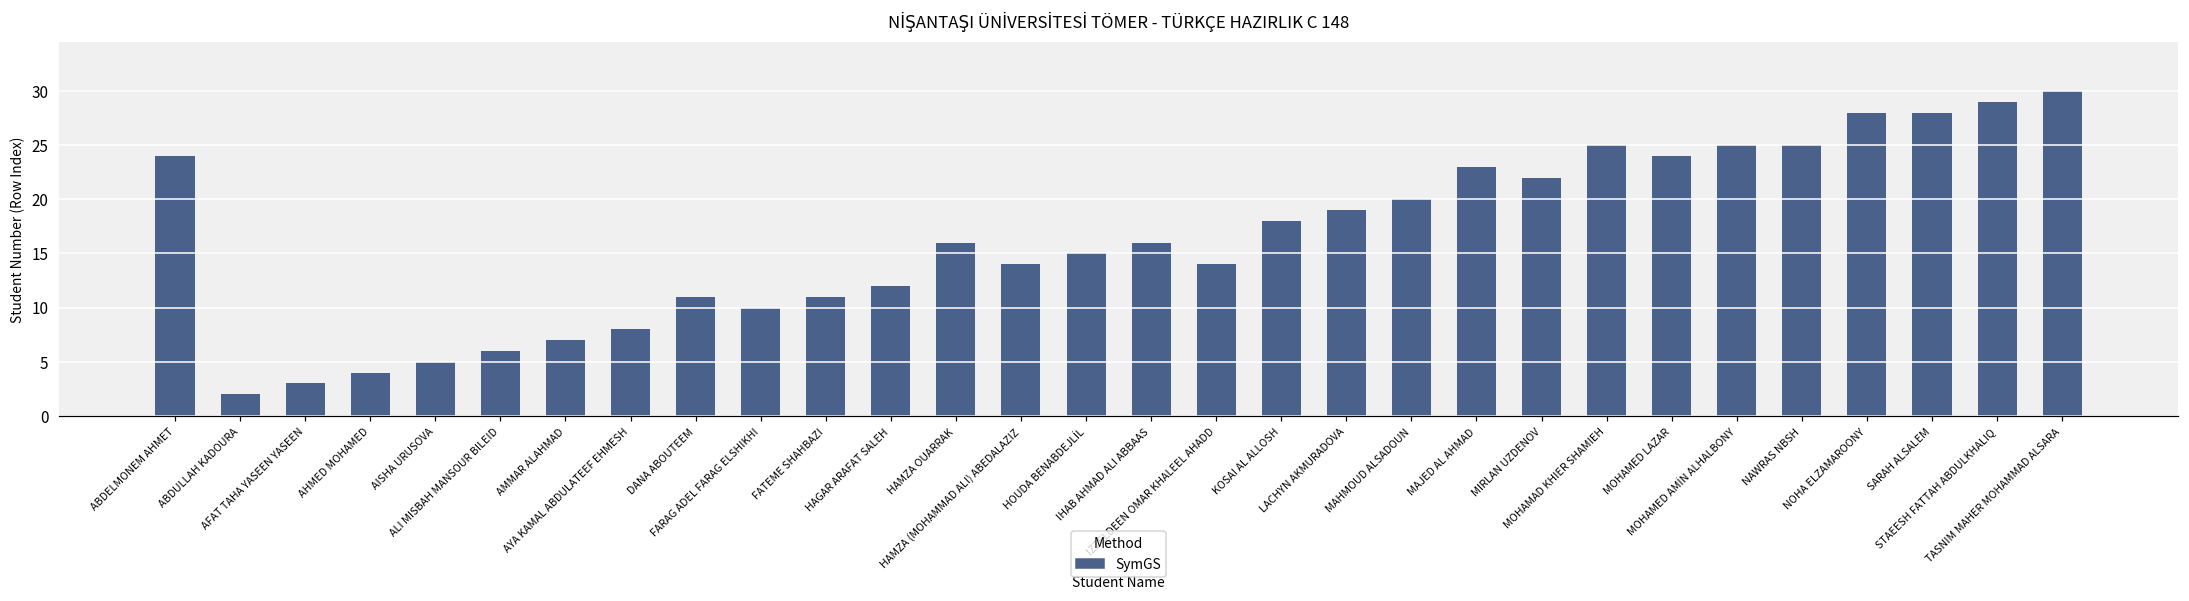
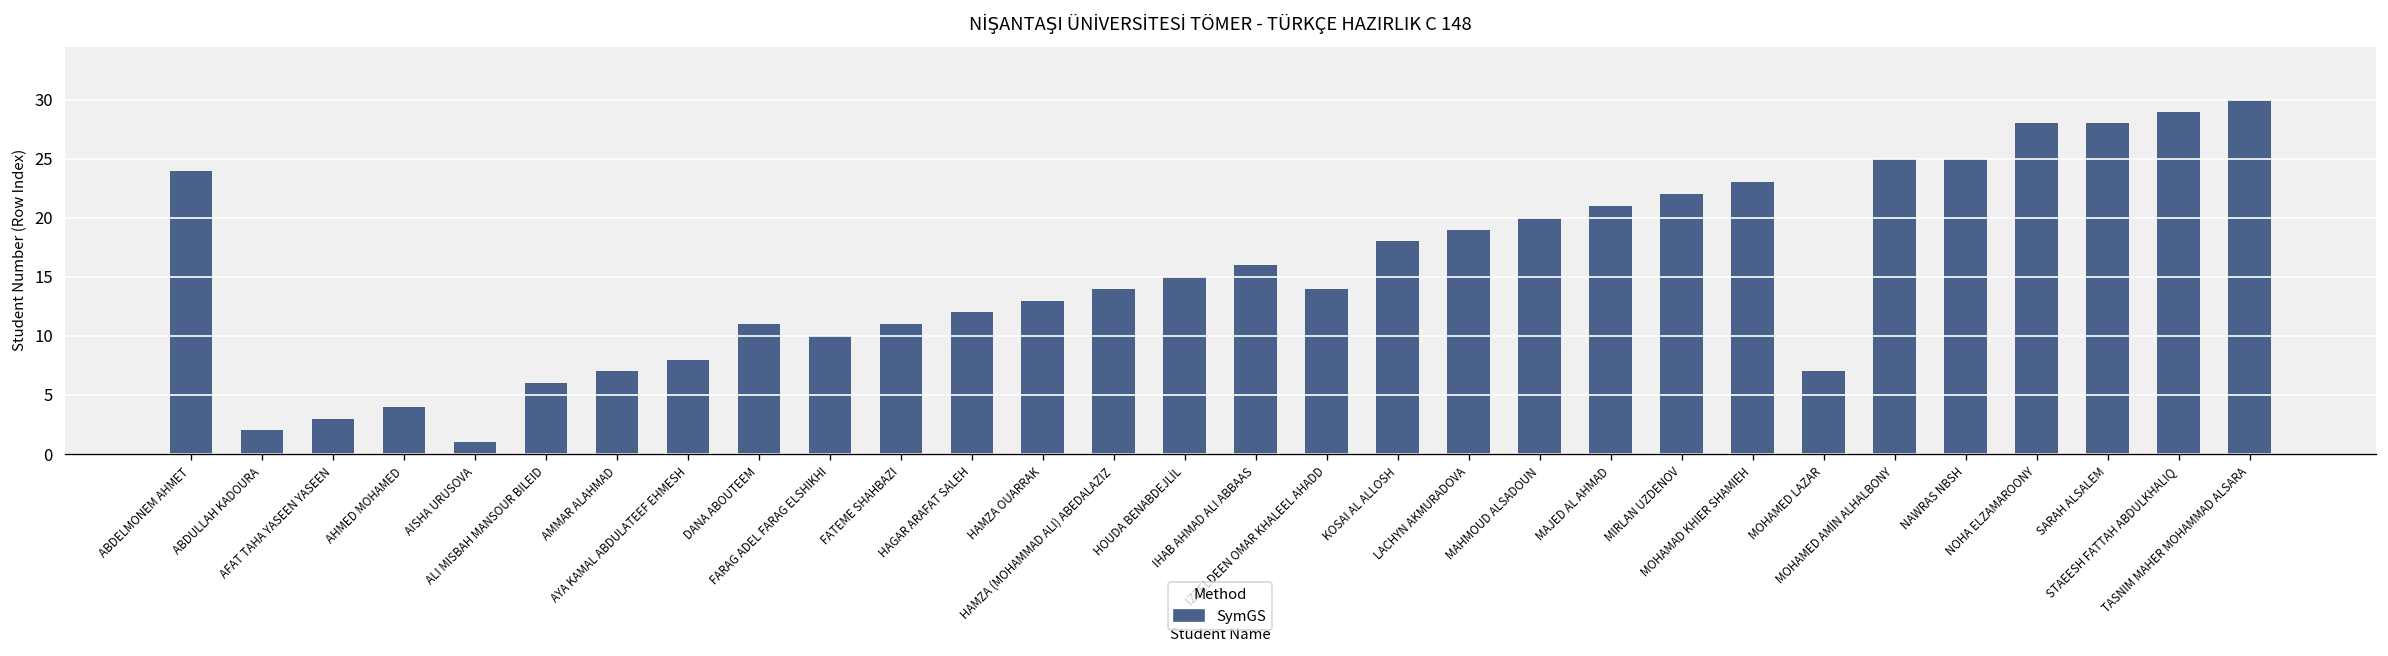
  {
    "ABDELMONEM AHMET": 24,
    "ABDULLAH KADOURA": 2,
    "AFAT TAHA YASEEN YASEEN": 3,
    "AHMED MOHAMED": 4,
-   "AISHA URUSOVA": 5,
+   "AISHA URUSOVA": 1,
    "ALI MISBAH MANSOUR BILEID": 6,
    "AMMAR ALAHMAD": 7,
    "AYA KAMAL ABDULATEEF EHMESH": 8,
    "DANA ABOUTEEM": 11,
    "FARAG ADEL FARAG ELSHIKHI": 10,
    "FATEME SHAHBAZI": 11,
    "HAGAR ARAFAT SALEH": 12,
-   "HAMZA OUARRAK": 16,
+   "HAMZA OUARRAK": 13,
    "HAMZA (MOHAMMAD ALI) ABEDALAZIZ": 14,
    "HOUDA BENABDEJLİL": 15,
    "IHAB AHMAD ALI ABBAAS": 16,
    "IZZELDEEN OMAR KHALEEL AHADD": 14,
    "KOSAI AL ALLOSH": 18,
    "LACHYN AKMURADOVA": 19,
    "MAHMOUD ALSADOUN": 20,
-   "MAJED AL AHMAD": 23,
+   "MAJED AL AHMAD": 21,
    "MIRLAN UZDENOV": 22,
-   "MOHAMAD KHIER SHAMIEH": 25,
-   "MOHAMED LAZAR": 24,
+   "MOHAMAD KHIER SHAMIEH": 23,
+   "MOHAMED LAZAR": 7,
    "MOHAMED AMİN ALHALBONY": 25,
    "NAWRAS NBSH": 25,
    "NOHA ELZAMAROONY": 28,
    "SARAH ALSALEM": 28,
    "STAEESH FATTAH ABDULKHALIQ": 29,
    "TASNIM MAHER MOHAMMAD ALSARA": 30
  }
